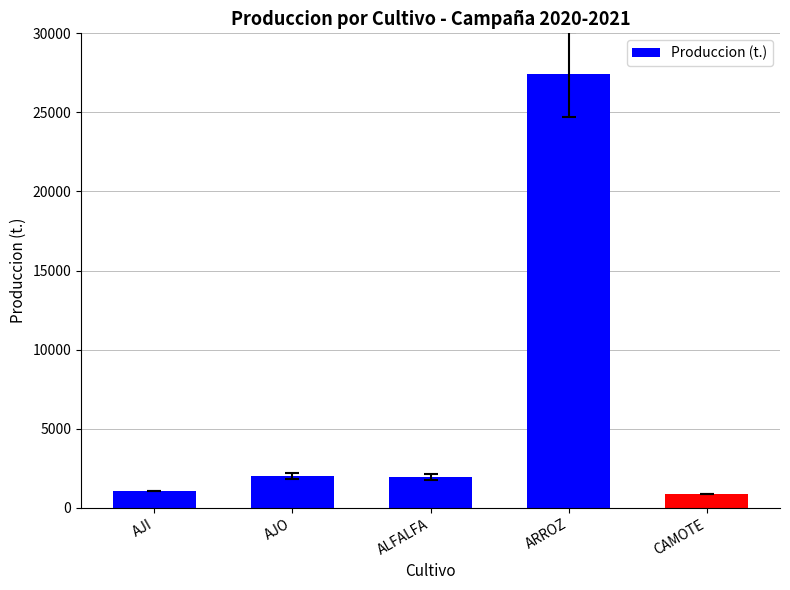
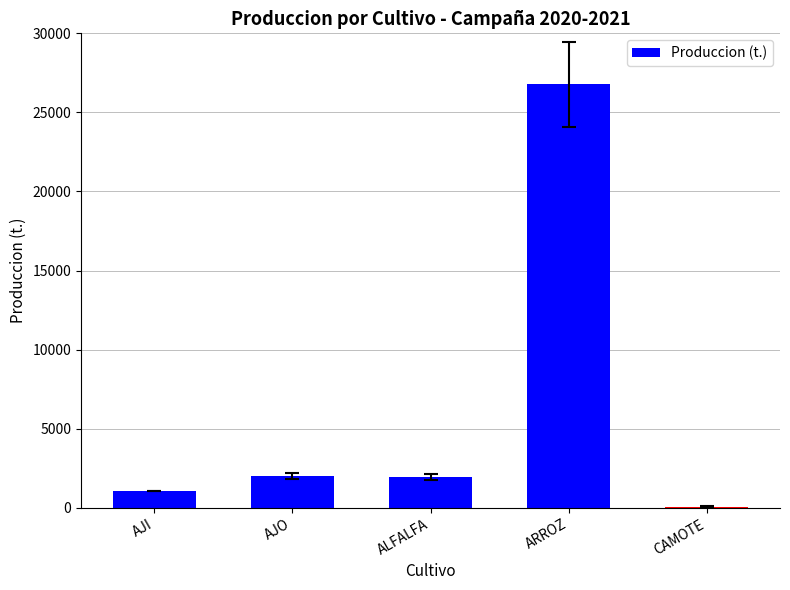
  {
    "Produccion (t.)": {
      "AJI": 1100,
      "AJO": 2000,
      "ALFALFA": 2000,
-     "ARROZ": 27400,
-     "CAMOTE": 900
+     "ARROZ": 26800,
+     "CAMOTE": 100
    }
  }
